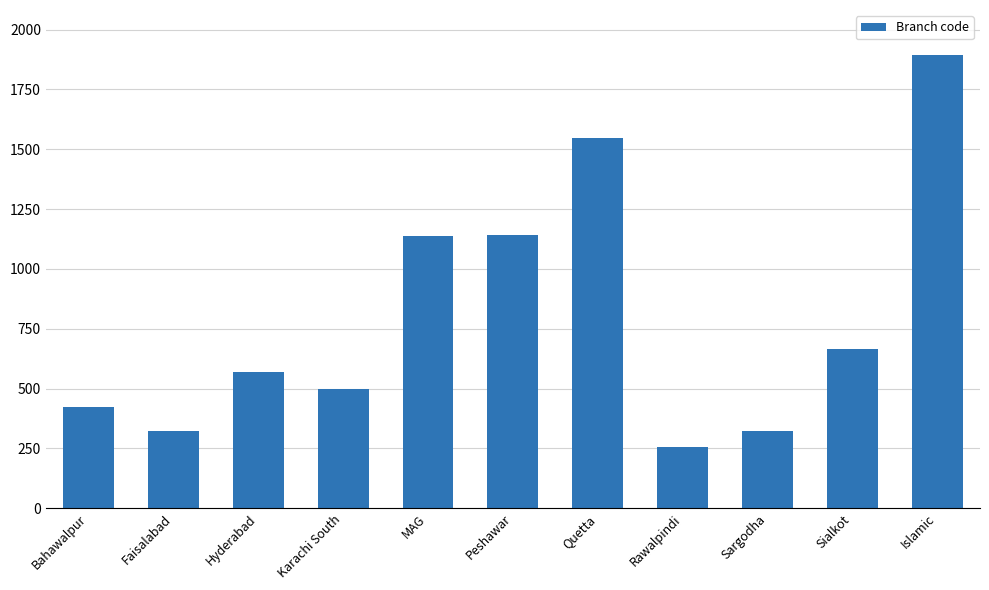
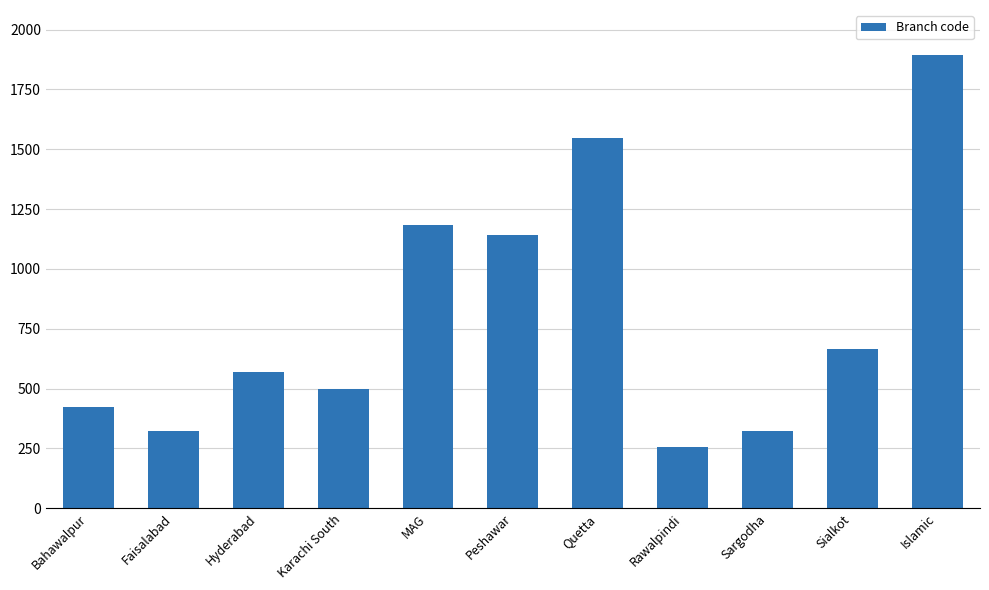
  {
    "Bahawalpur": 420,
    "Faisalabad": 320,
    "Hyderabad": 570,
    "Karachi South": 500,
-   "MAG": 1140,
+   "MAG": 1180,
    "Peshawar": 1140,
    "Quetta": 1550,
    "Rawalpindi": 260,
    "Sargodha": 320,
    "Sialkot": 670,
    "Islamic": 1890
  }
